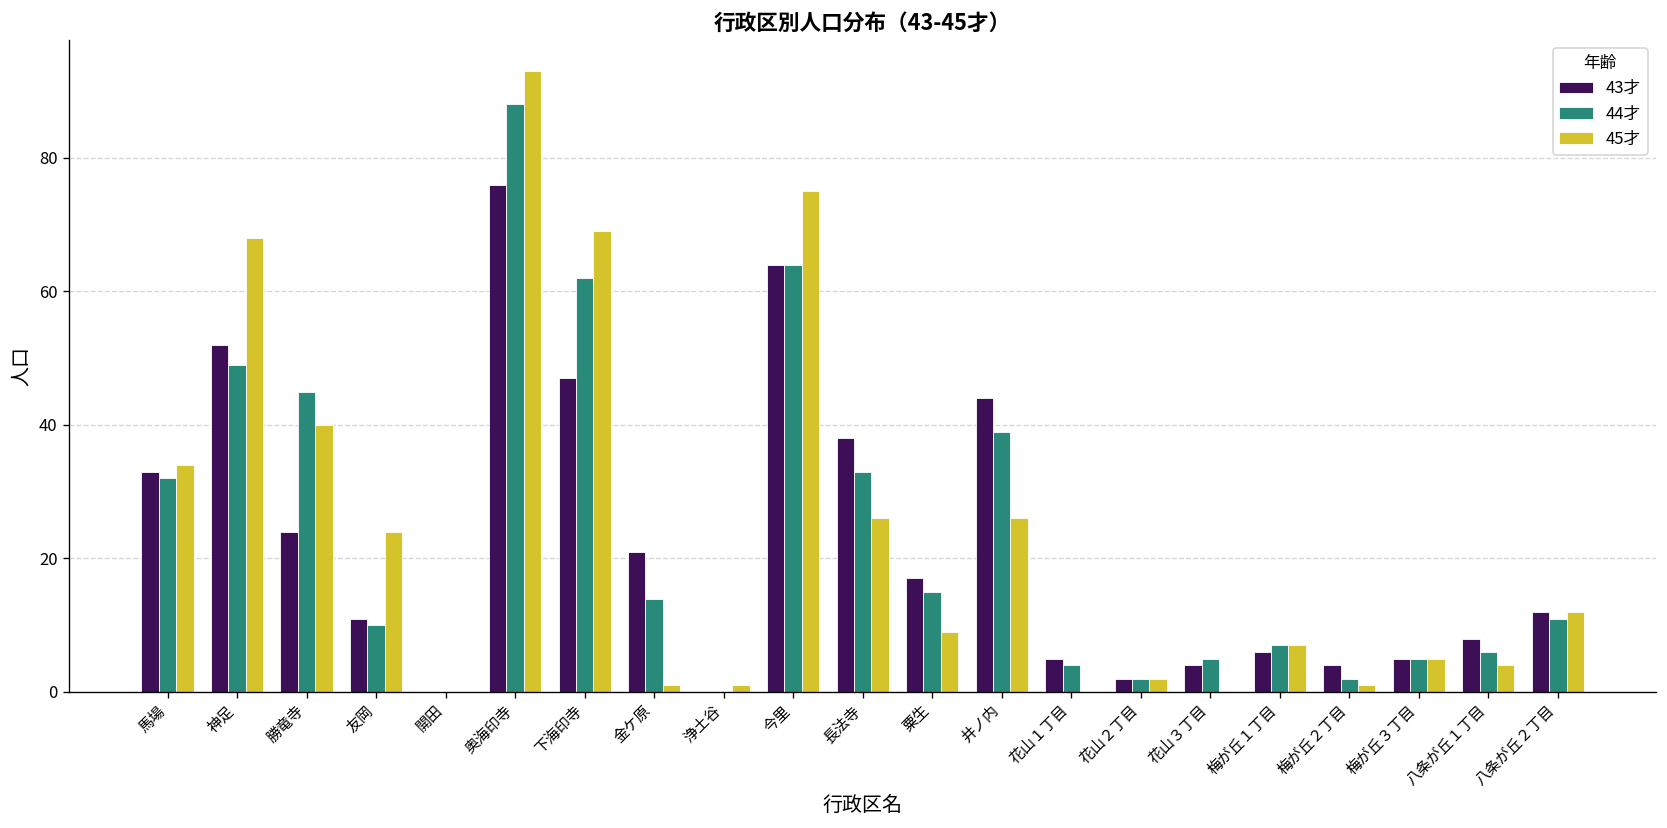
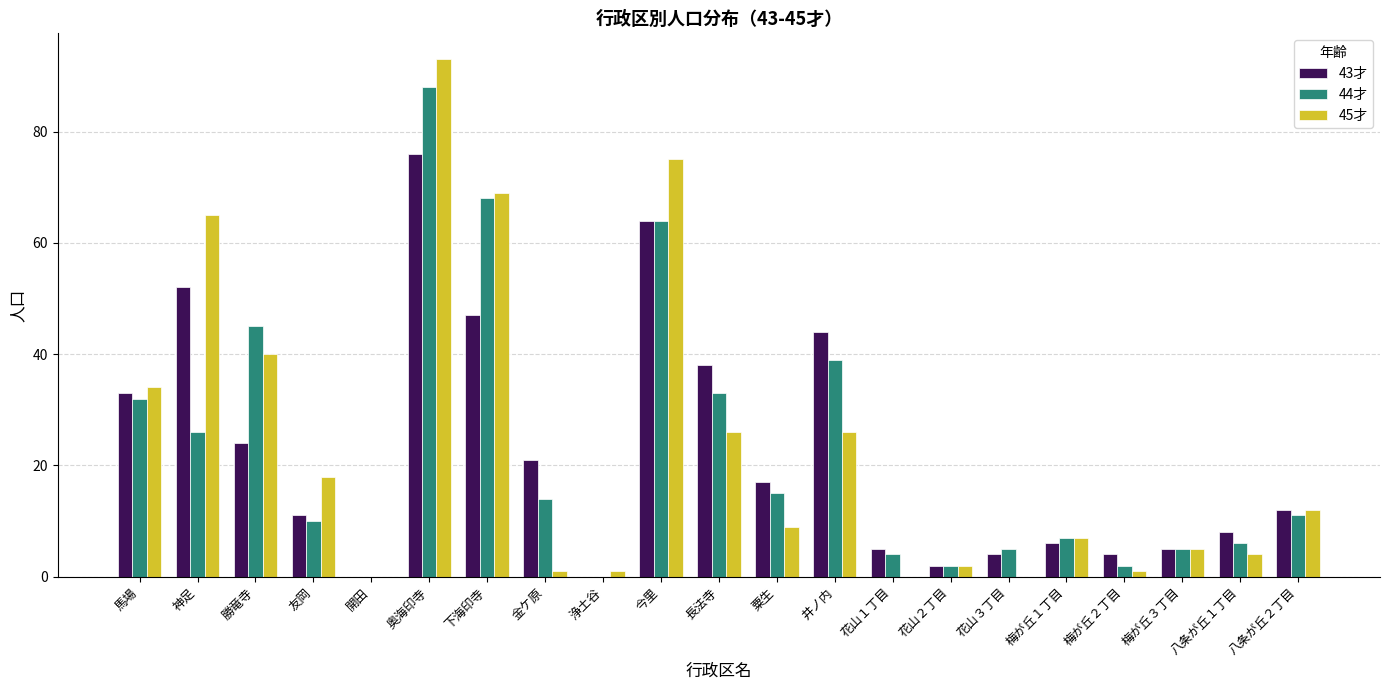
  {
    "43才": {
      "馬場": 33,
      "神足": 52,
      "勝竜寺": 24,
      "友岡": 11,
      "開田": 0,
      "奥海印寺": 76,
      "下海印寺": 47,
      "金ケ原": 21,
      "浄土谷": 0,
      "今里": 64,
      "長法寺": 38,
      "粟生": 17,
      "井ノ内": 44,
      "花山１丁目": 5,
      "花山２丁目": 2,
      "花山３丁目": 4,
      "梅が丘１丁目": 6,
      "梅が丘２丁目": 4,
      "梅が丘３丁目": 5,
      "八条が丘１丁目": 8,
      "八条が丘２丁目": 12
    },
    "44才": {
      "馬場": 32,
-     "神足": 49,
+     "神足": 26,
      "勝竜寺": 45,
      "友岡": 10,
      "開田": 0,
      "奥海印寺": 88,
-     "下海印寺": 62,
+     "下海印寺": 68,
      "金ケ原": 14,
      "浄土谷": 0,
      "今里": 64,
      "長法寺": 33,
      "粟生": 15,
      "井ノ内": 39,
      "花山１丁目": 4,
      "花山２丁目": 2,
      "花山３丁目": 5,
      "梅が丘１丁目": 7,
      "梅が丘２丁目": 2,
      "梅が丘３丁目": 5,
      "八条が丘１丁目": 6,
      "八条が丘２丁目": 11
    },
    "45才": {
      "馬場": 34,
-     "神足": 68,
+     "神足": 65,
      "勝竜寺": 40,
-     "友岡": 24,
+     "友岡": 18,
      "開田": 0,
      "奥海印寺": 93,
      "下海印寺": 69,
      "金ケ原": 1,
      "浄土谷": 1,
      "今里": 75,
      "長法寺": 26,
      "粟生": 9,
      "井ノ内": 26,
      "花山１丁目": 0,
      "花山２丁目": 2,
      "花山３丁目": 0,
      "梅が丘１丁目": 7,
      "梅が丘２丁目": 1,
      "梅が丘３丁目": 5,
      "八条が丘１丁目": 4,
      "八条が丘２丁目": 12
    }
  }
